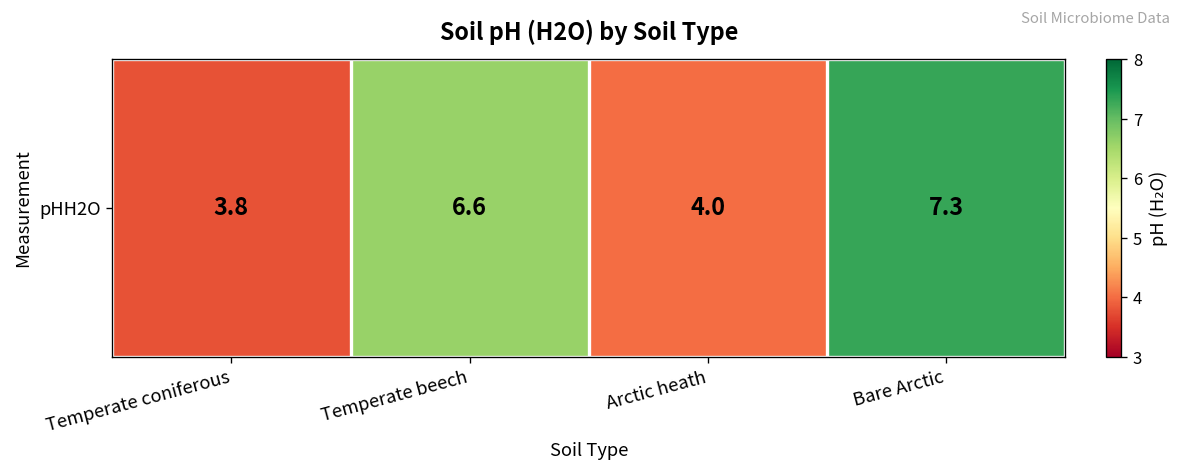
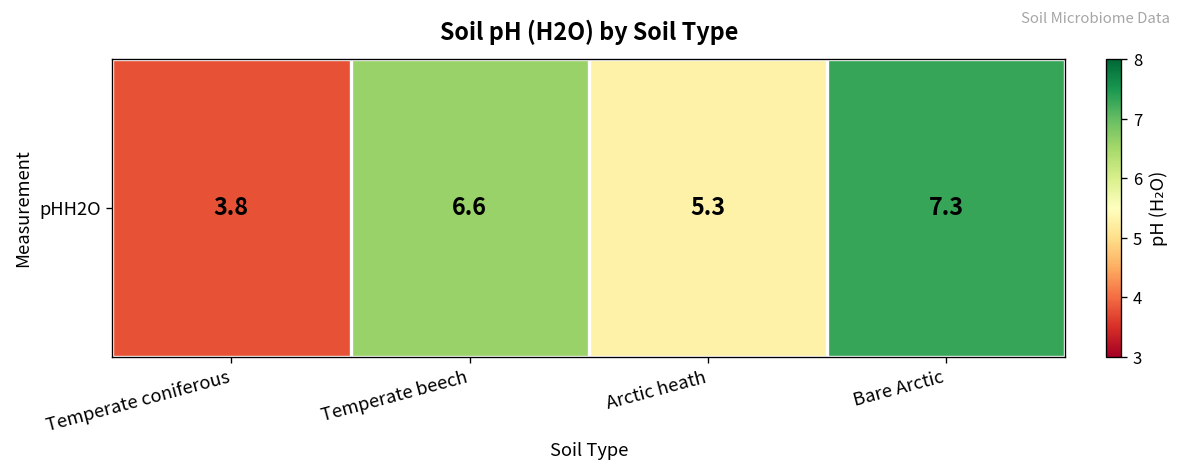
  {
    "pHH2O": {
      "Temperate coniferous": 3.8,
      "Temperate beech": 6.6,
-     "Arctic heath": 4.0,
+     "Arctic heath": 5.3,
      "Bare Arctic": 7.3
    }
  }
